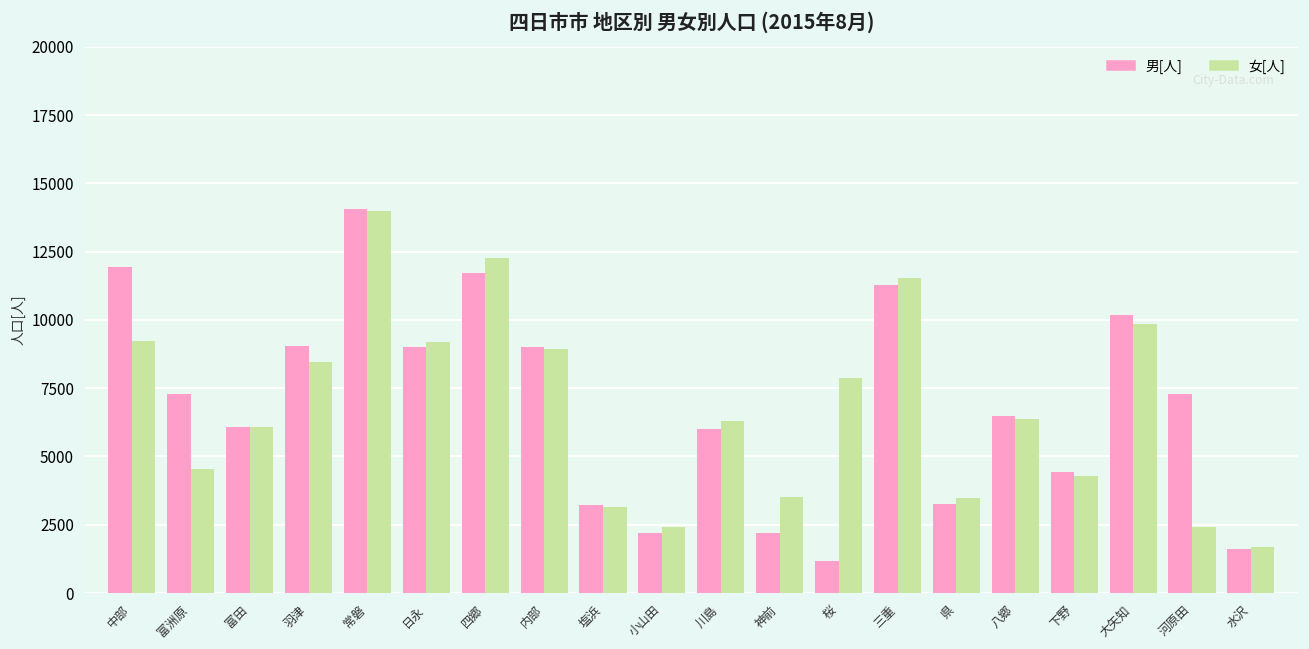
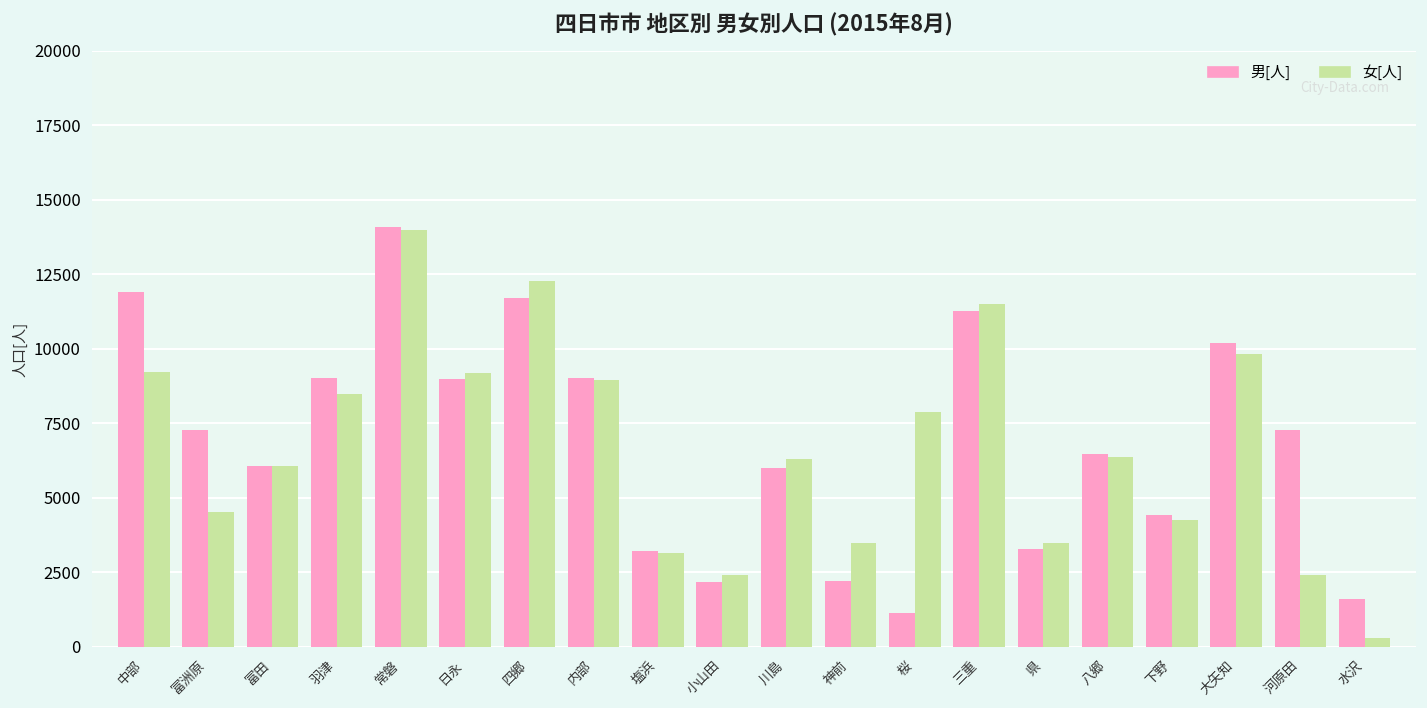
  {
    "男[人]": {
      "中部": 11900,
      "富洲原": 7300,
      "富田": 6100,
      "羽津": 9000,
      "常磐": 14100,
      "日永": 9000,
      "四郷": 11700,
      "内部": 9000,
      "塩浜": 3200,
      "小山田": 2200,
      "川島": 6000,
      "神前": 2200,
      "桜": 1200,
      "三重": 11300,
      "県": 3300,
      "八郷": 6500,
      "下野": 4400,
      "大矢知": 10200,
      "河原田": 7300,
      "水沢": 1600
    },
    "女[人]": {
      "中部": 9200,
      "富洲原": 4500,
      "富田": 6100,
      "羽津": 8500,
      "常磐": 14000,
      "日永": 9200,
      "四郷": 12300,
      "内部": 8900,
      "塩浜": 3200,
      "小山田": 2400,
      "川島": 6300,
      "神前": 3500,
      "桜": 7900,
      "三重": 11500,
      "県": 3500,
      "八郷": 6400,
      "下野": 4300,
      "大矢知": 9800,
      "河原田": 2400,
-     "水沢": 1700
+     "水沢": 300
    }
  }
